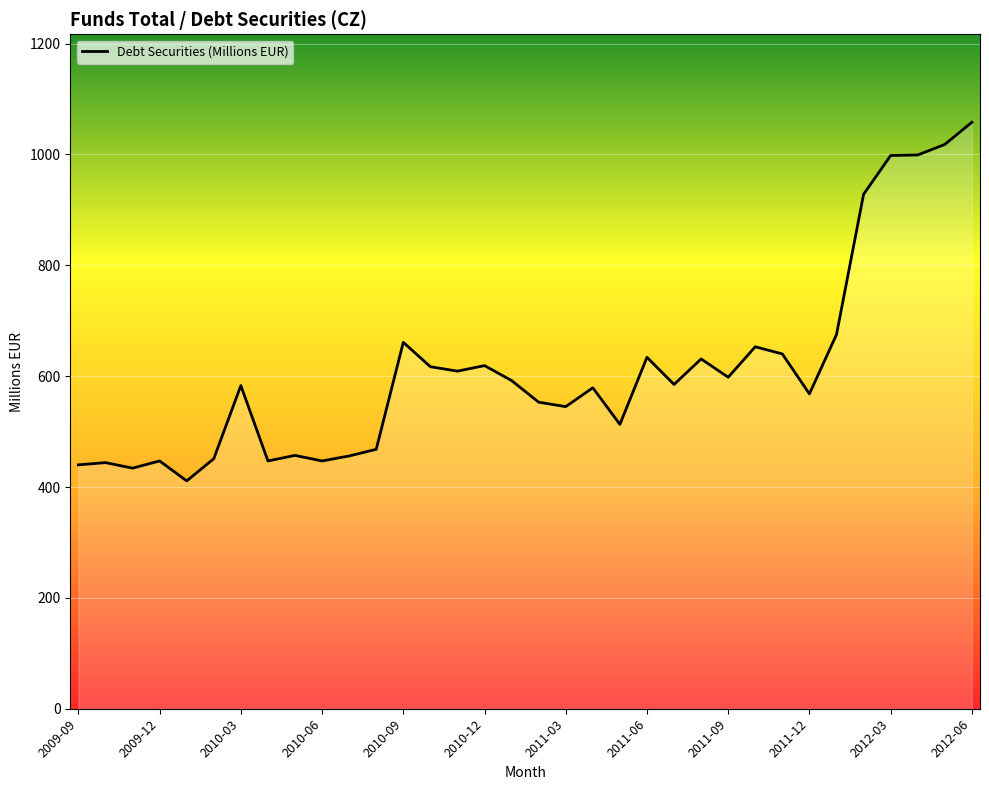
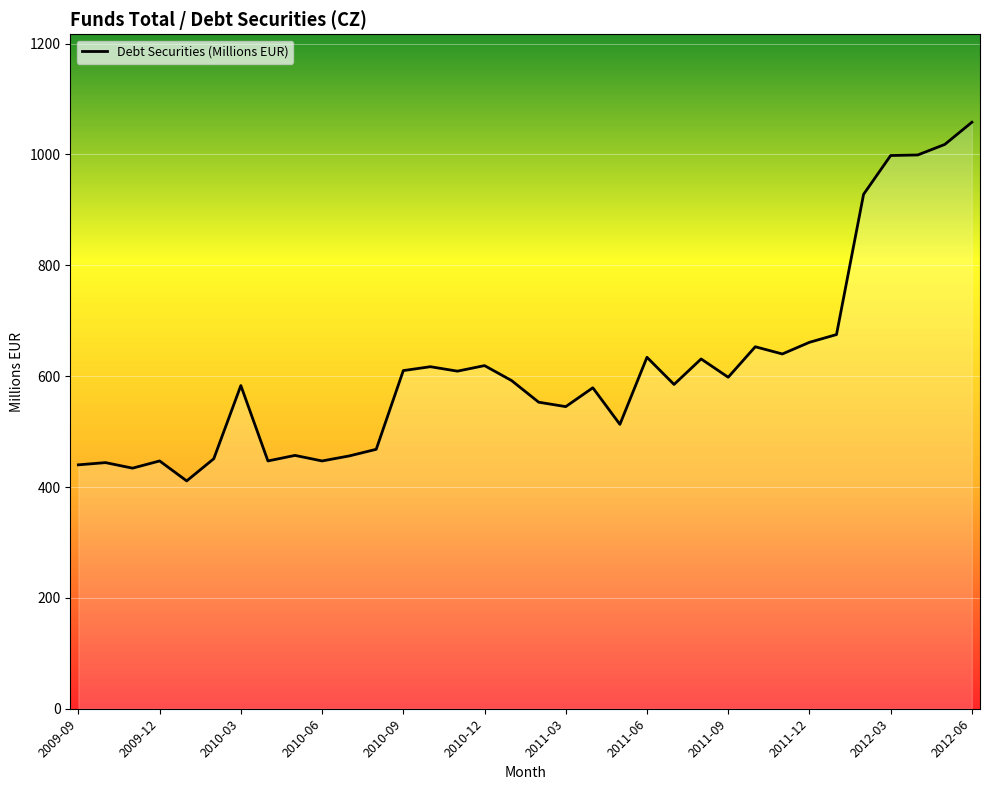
  {
    "2009-09": 440,
    "2009-12": 450,
    "2010-03": 580,
    "2010-06": 450,
-   "2010-09": 660,
+   "2010-09": 610,
    "2010-12": 620,
    "2011-03": 550,
    "2011-06": 630,
    "2011-09": 600,
-   "2011-12": 570,
+   "2011-12": 660,
    "2012-03": 1000,
    "2012-06": 1060
  }
